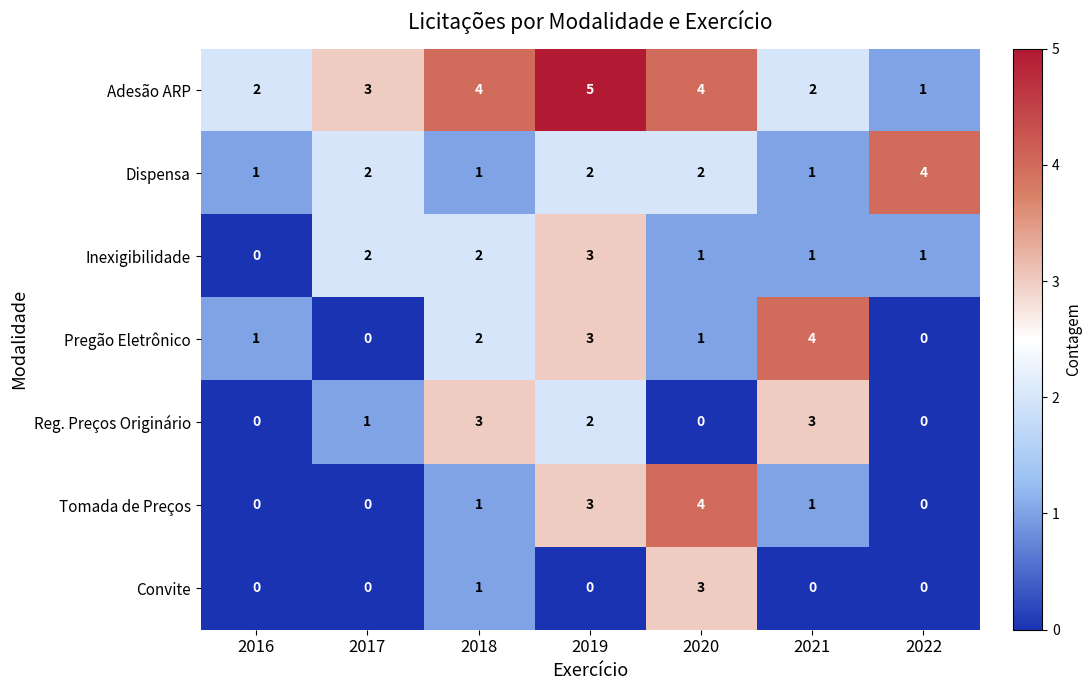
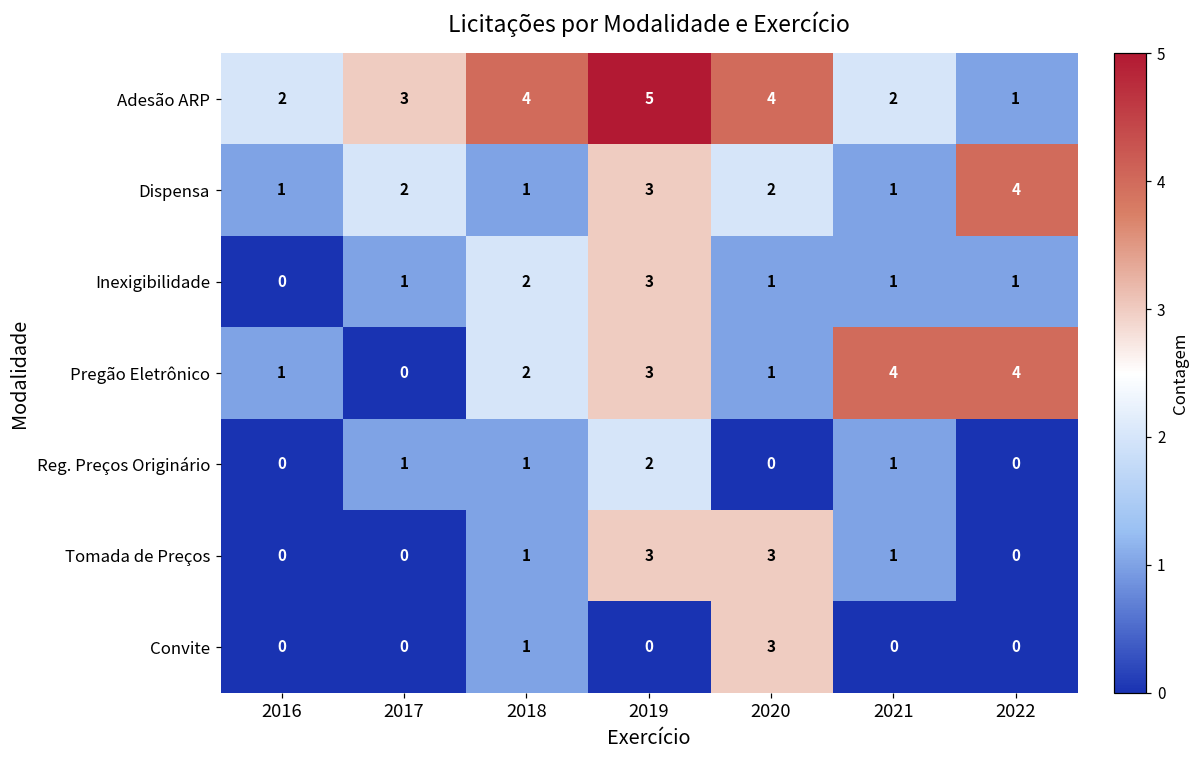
  {
    "Adesão ARP": {
      "2016": 2,
      "2017": 3,
      "2018": 4,
      "2019": 5,
      "2020": 4,
      "2021": 2,
      "2022": 1
    },
    "Dispensa": {
      "2016": 1,
      "2017": 2,
      "2018": 1,
-     "2019": 2,
+     "2019": 3,
      "2020": 2,
      "2021": 1,
      "2022": 4
    },
    "Inexigibilidade": {
      "2016": 0,
-     "2017": 2,
+     "2017": 1,
      "2018": 2,
      "2019": 3,
      "2020": 1,
      "2021": 1,
      "2022": 1
    },
    "Pregão Eletrônico": {
      "2016": 1,
      "2017": 0,
      "2018": 2,
      "2019": 3,
      "2020": 1,
      "2021": 4,
-     "2022": 0
+     "2022": 4
    },
    "Reg. Preços Originário": {
      "2016": 0,
      "2017": 1,
-     "2018": 3,
+     "2018": 1,
      "2019": 2,
      "2020": 0,
-     "2021": 3,
+     "2021": 1,
      "2022": 0
    },
    "Tomada de Preços": {
      "2016": 0,
      "2017": 0,
      "2018": 1,
      "2019": 3,
-     "2020": 4,
+     "2020": 3,
      "2021": 1,
      "2022": 0
    },
    "Convite": {
      "2016": 0,
      "2017": 0,
      "2018": 1,
      "2019": 0,
      "2020": 3,
      "2021": 0,
      "2022": 0
    }
  }
